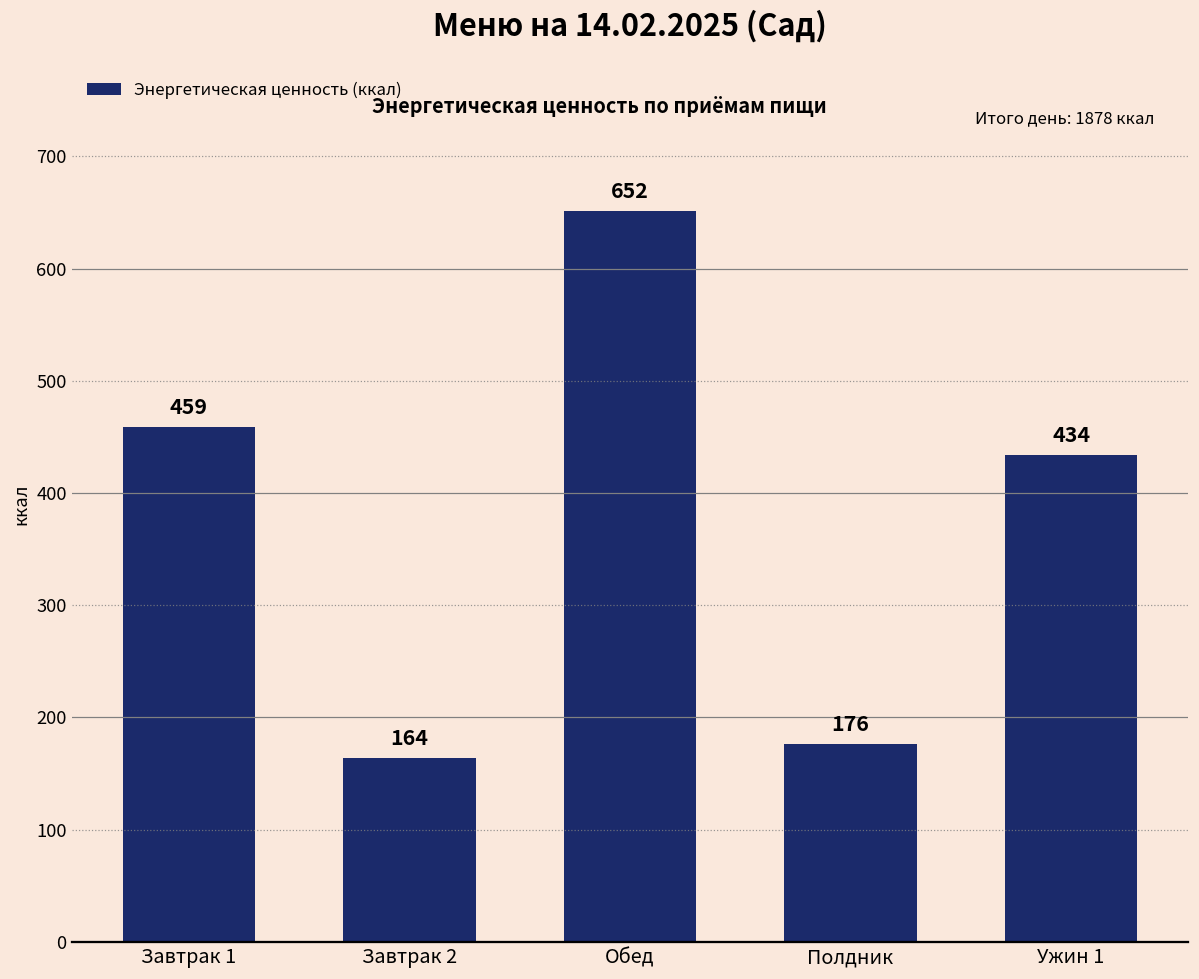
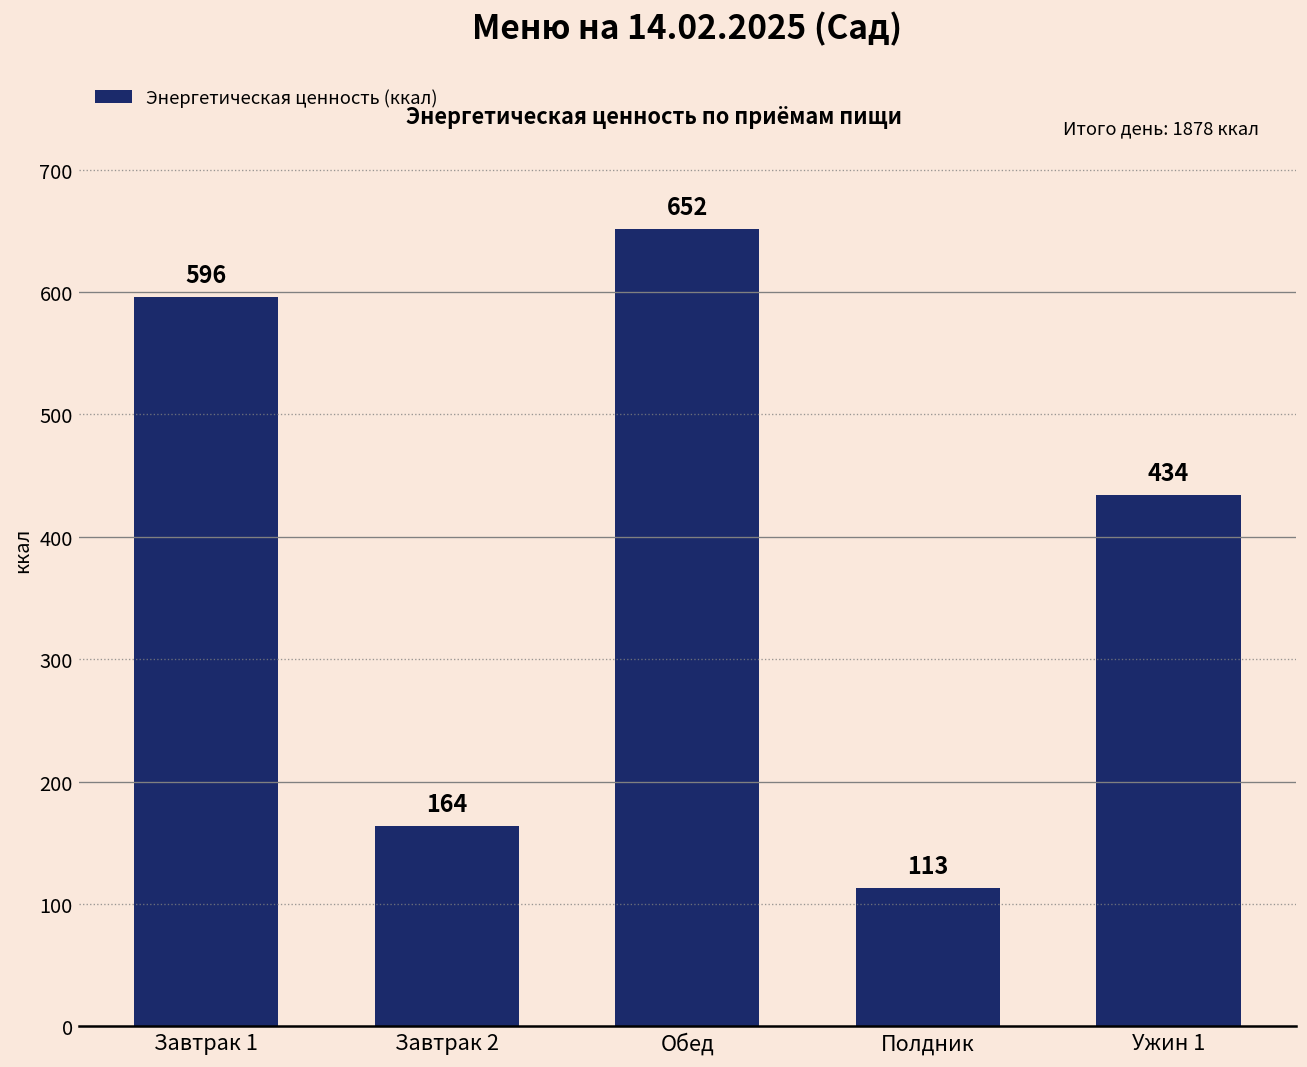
  {
-   "Завтрак 1": 459,
+   "Завтрак 1": 596,
    "Завтрак 2": 164,
    "Обед": 652,
-   "Полдник": 176,
+   "Полдник": 113,
    "Ужин 1": 434
  }
